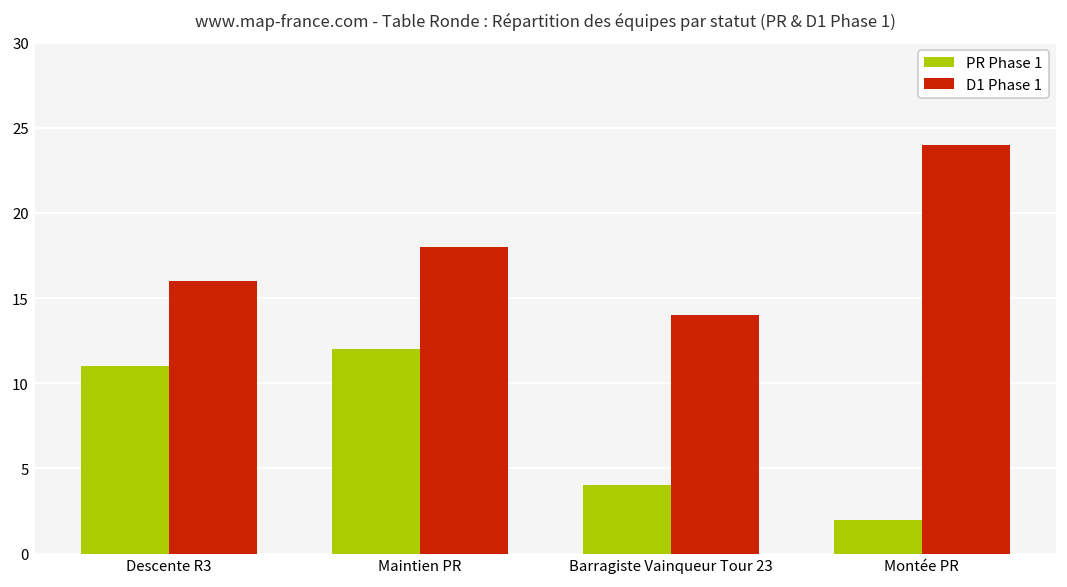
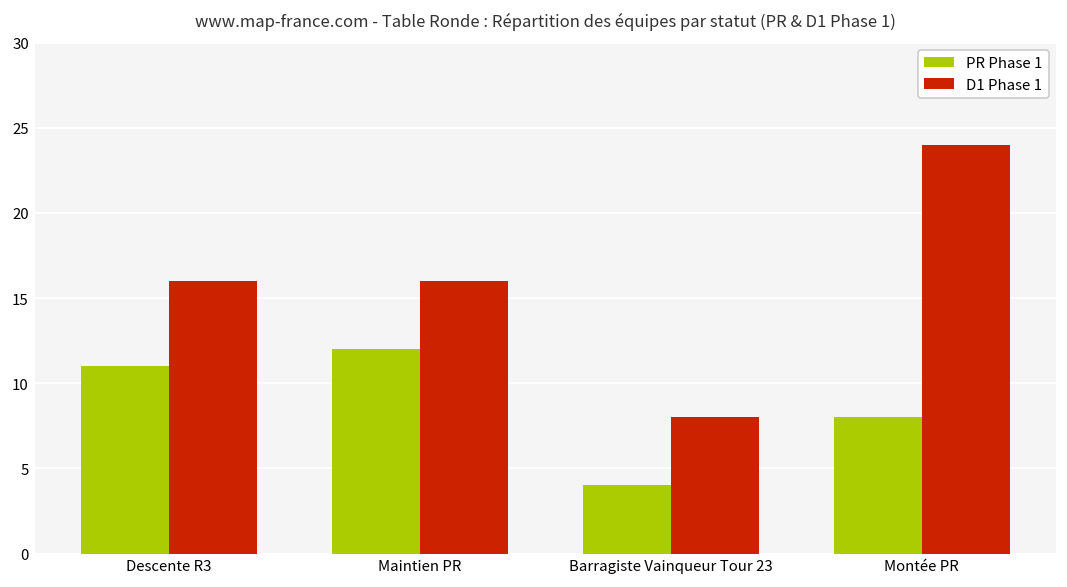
  {
    "PR Phase 1": {
      "Descente R3": 11,
      "Maintien PR": 12,
      "Barragiste Vainqueur Tour 23": 4,
-     "Montée PR": 2
+     "Montée PR": 8
    },
    "D1 Phase 1": {
      "Descente R3": 16,
-     "Maintien PR": 18,
-     "Barragiste Vainqueur Tour 23": 14,
+     "Maintien PR": 16,
+     "Barragiste Vainqueur Tour 23": 8,
      "Montée PR": 24
    }
  }
